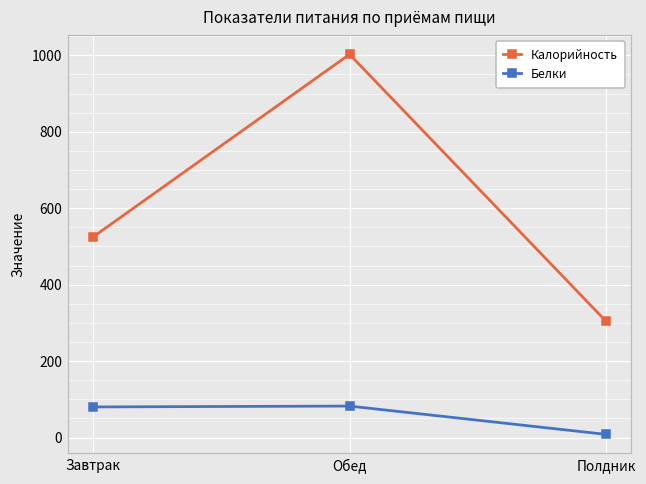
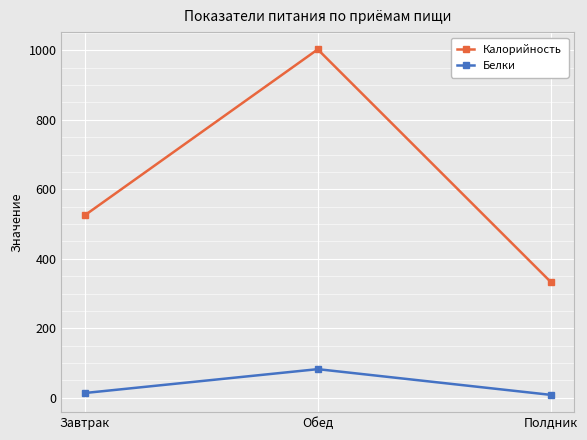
  {
    "Калорийность": {
      "Завтрак": 530,
      "Обед": 1000,
-     "Полдник": 300
+     "Полдник": 330
    },
    "Белки": {
-     "Завтрак": 80,
+     "Завтрак": 10,
      "Обед": 80,
      "Полдник": 10
    }
  }
